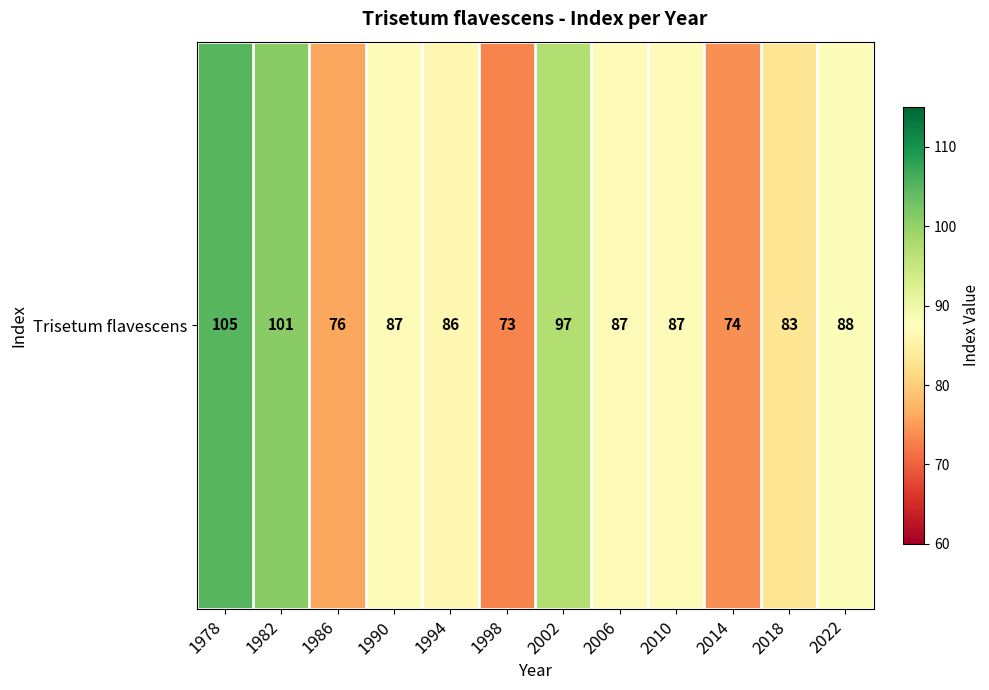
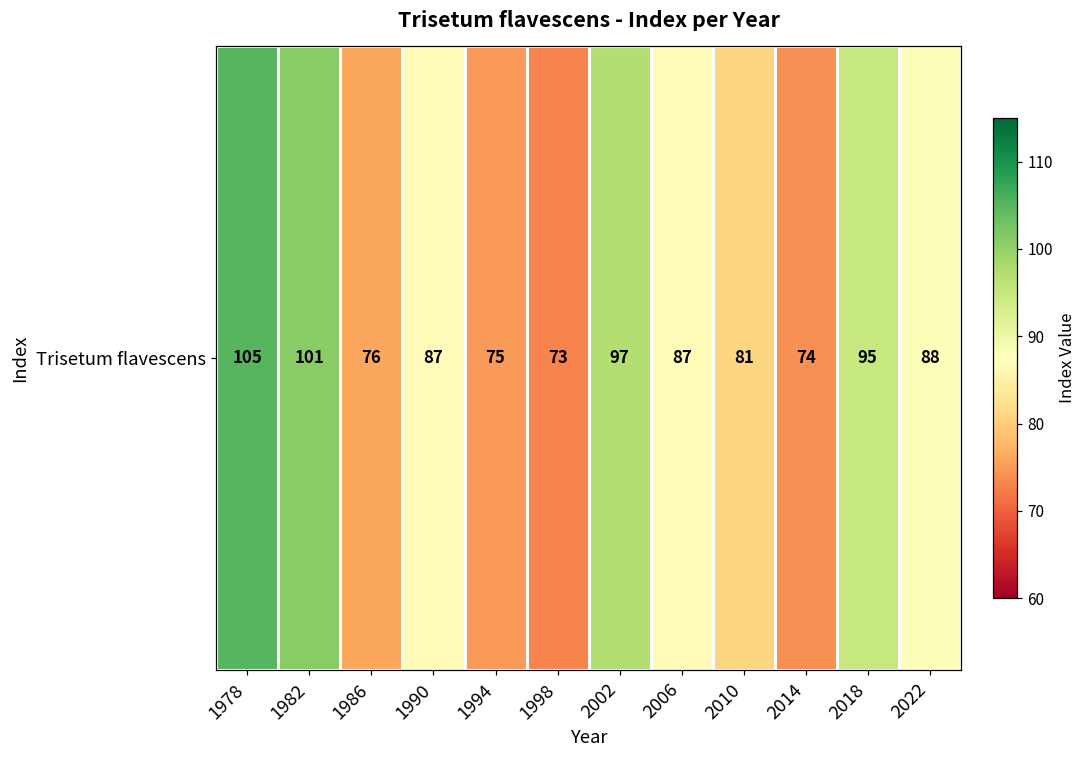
  {
    "Trisetum flavescens": {
      "1978": 105,
      "1982": 101,
      "1986": 76,
      "1990": 87,
-     "1994": 86,
+     "1994": 75,
      "1998": 73,
      "2002": 97,
      "2006": 87,
-     "2010": 87,
+     "2010": 81,
      "2014": 74,
-     "2018": 83,
+     "2018": 95,
      "2022": 88
    }
  }
